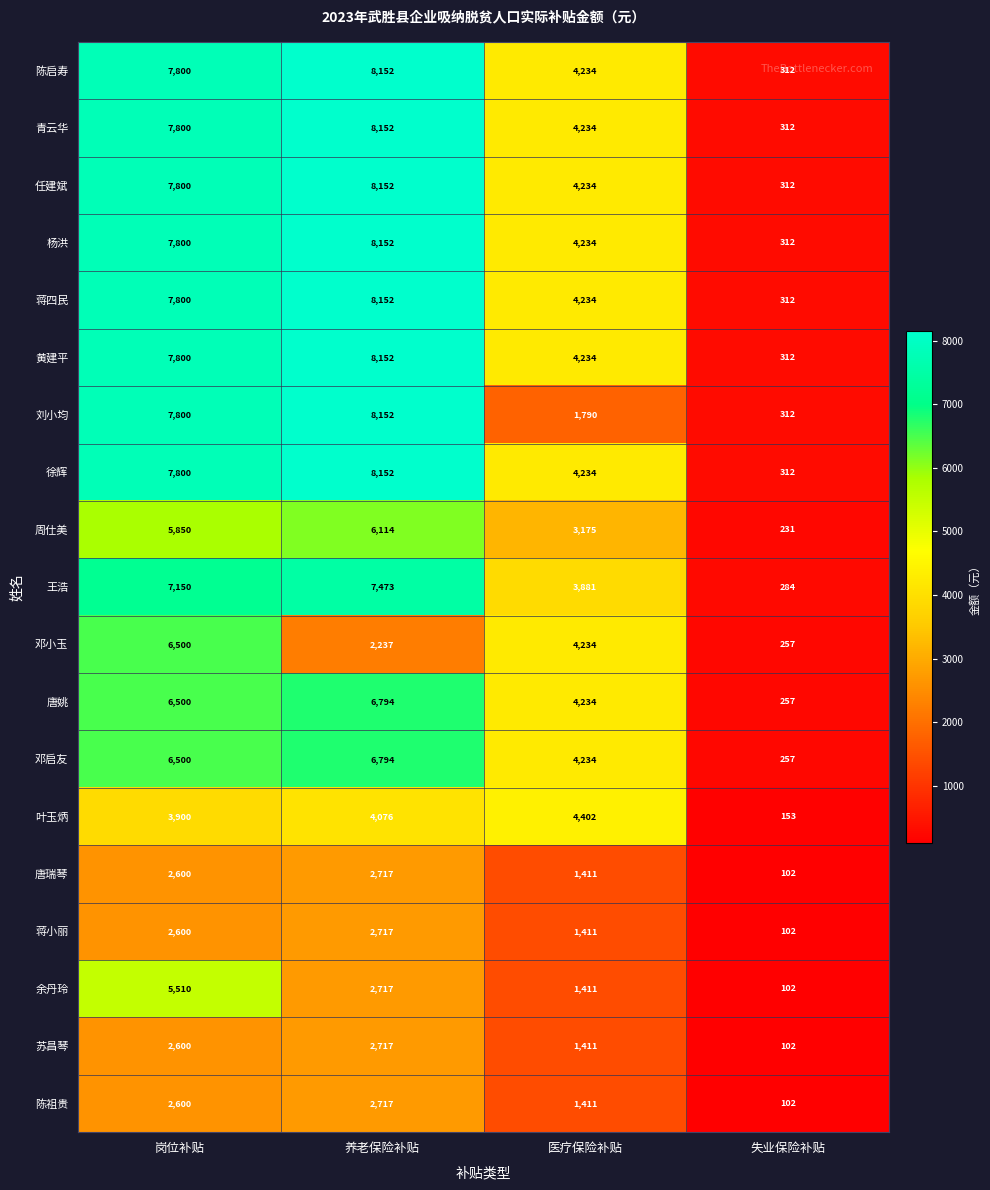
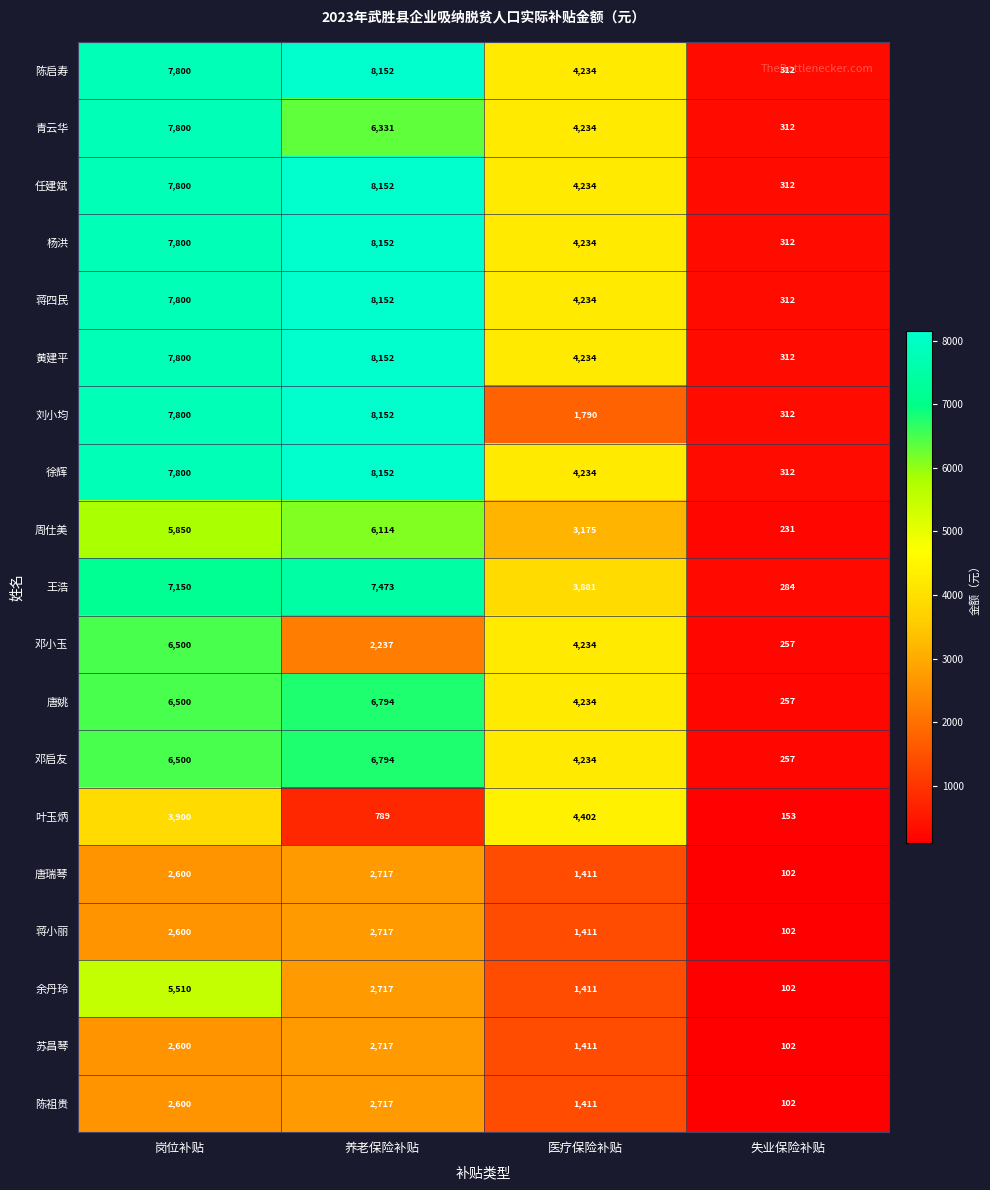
  {
    "陈启寿": {
      "岗位补贴": "7,800",
      "养老保险补贴": "8,152",
      "医疗保险补贴": "4,234"
    },
    "青云华": {
      "岗位补贴": "7,800",
-     "养老保险补贴": "8,152",
+     "养老保险补贴": "6,331",
      "医疗保险补贴": "4,234",
      "失业保险补贴": "312"
    },
    "任建斌": {
      "岗位补贴": "7,800",
      "养老保险补贴": "8,152",
      "医疗保险补贴": "4,234",
      "失业保险补贴": "312"
    },
    "杨洪": {
      "岗位补贴": "7,800",
      "养老保险补贴": "8,152",
      "医疗保险补贴": "4,234",
      "失业保险补贴": "312"
    },
    "蒋四民": {
      "岗位补贴": "7,800",
      "养老保险补贴": "8,152",
      "医疗保险补贴": "4,234",
      "失业保险补贴": "312"
    },
    "黄建平": {
      "岗位补贴": "7,800",
      "养老保险补贴": "8,152",
      "医疗保险补贴": "4,234",
      "失业保险补贴": "312"
    },
    "刘小均": {
      "岗位补贴": "7,800",
      "养老保险补贴": "8,152",
      "医疗保险补贴": "1,790",
      "失业保险补贴": "312"
    },
    "徐辉": {
      "岗位补贴": "7,800",
      "养老保险补贴": "8,152",
      "医疗保险补贴": "4,234",
      "失业保险补贴": "312"
    },
    "周仕美": {
      "岗位补贴": "5,850",
      "养老保险补贴": "6,114",
      "医疗保险补贴": "3,175",
      "失业保险补贴": "231"
    },
    "王浩": {
      "岗位补贴": "7,150",
      "养老保险补贴": "7,473",
      "医疗保险补贴": "3,881",
      "失业保险补贴": "284"
    },
    "邓小玉": {
      "岗位补贴": "6,500",
      "养老保险补贴": "2,237",
      "医疗保险补贴": "4,234",
      "失业保险补贴": "257"
    },
    "唐姚": {
      "岗位补贴": "6,500",
      "养老保险补贴": "6,794",
      "医疗保险补贴": "4,234",
      "失业保险补贴": "257"
    },
    "邓启友": {
      "岗位补贴": "6,500",
      "养老保险补贴": "6,794",
      "医疗保险补贴": "4,234",
      "失业保险补贴": "257"
    },
    "叶玉炳": {
      "岗位补贴": "3,900",
-     "养老保险补贴": "4,076",
+     "养老保险补贴": "789",
      "医疗保险补贴": "4,402",
      "失业保险补贴": "153"
    },
    "唐瑞琴": {
      "岗位补贴": "2,600",
      "养老保险补贴": "2,717",
      "医疗保险补贴": "1,411",
      "失业保险补贴": "102"
    },
    "蒋小丽": {
      "岗位补贴": "2,600",
      "养老保险补贴": "2,717",
      "医疗保险补贴": "1,411",
      "失业保险补贴": "102"
    },
    "余丹玲": {
      "岗位补贴": "5,510",
      "养老保险补贴": "2,717",
      "医疗保险补贴": "1,411",
      "失业保险补贴": "102"
    },
    "苏昌琴": {
      "岗位补贴": "2,600",
      "养老保险补贴": "2,717",
      "医疗保险补贴": "1,411",
      "失业保险补贴": "102"
    },
    "陈祖贵": {
      "岗位补贴": "2,600",
      "养老保险补贴": "2,717",
      "医疗保险补贴": "1,411",
      "失业保险补贴": "102"
    }
  }
